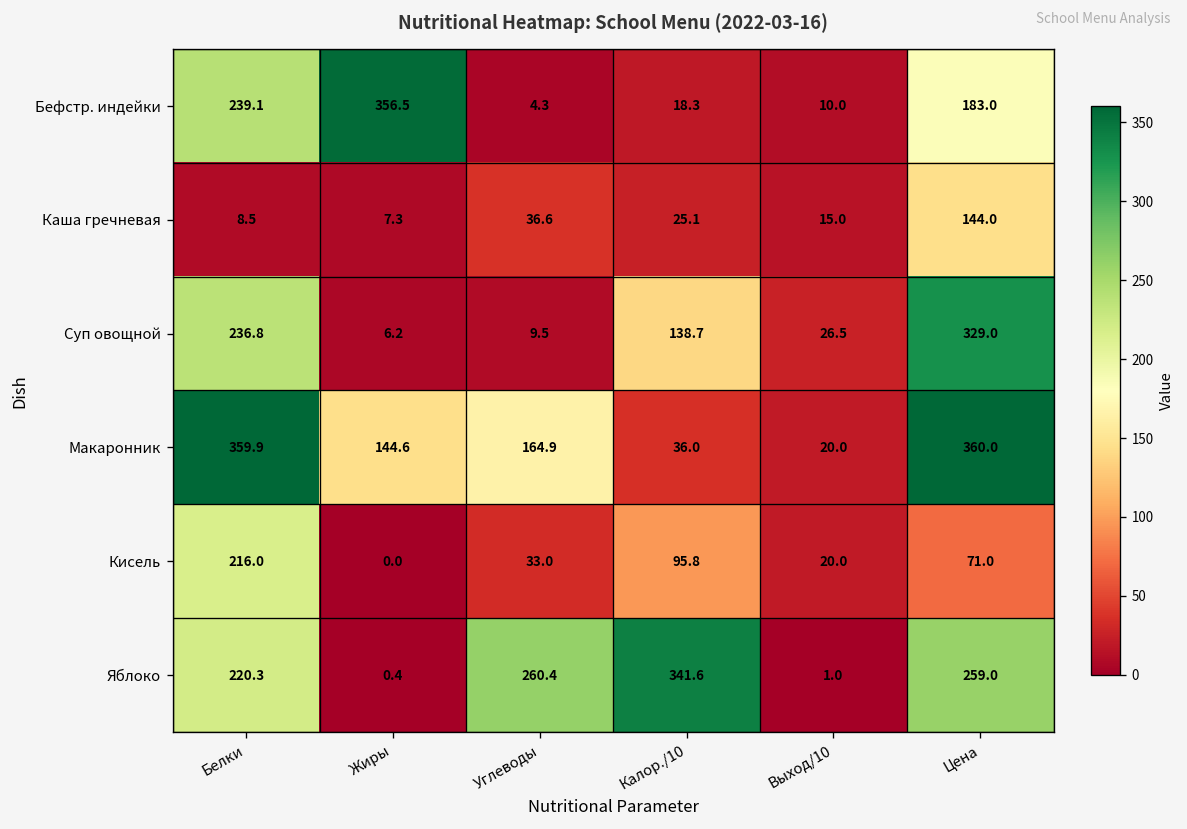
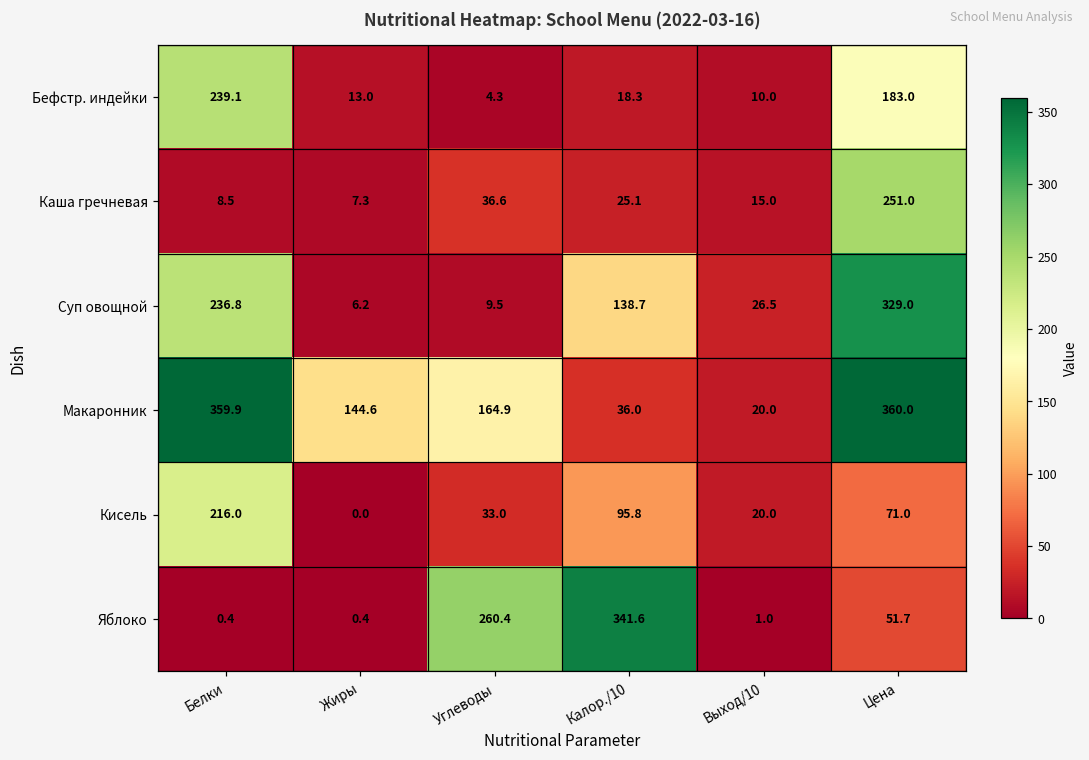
  {
    "Бефстр. индейки": {
      "Белки": 239.1,
-     "Жиры": 356.5,
+     "Жиры": 13.0,
      "Углеводы": 4.3,
      "Калор./10": 18.3,
      "Выход/10": 10.0,
      "Цена": 183.0
    },
    "Каша гречневая": {
      "Белки": 8.5,
      "Жиры": 7.3,
      "Углеводы": 36.6,
      "Калор./10": 25.1,
      "Выход/10": 15.0,
-     "Цена": 144.0
+     "Цена": 251.0
    },
    "Суп овощной": {
      "Белки": 236.8,
      "Жиры": 6.2,
      "Углеводы": 9.5,
      "Калор./10": 138.7,
      "Выход/10": 26.5,
      "Цена": 329.0
    },
    "Макаронник": {
      "Белки": 359.9,
      "Жиры": 144.6,
      "Углеводы": 164.9,
      "Калор./10": 36.0,
      "Выход/10": 20.0,
      "Цена": 360.0
    },
    "Кисель": {
      "Белки": 216.0,
      "Жиры": 0.0,
      "Углеводы": 33.0,
      "Калор./10": 95.8,
      "Выход/10": 20.0,
      "Цена": 71.0
    },
    "Яблоко": {
-     "Белки": 220.3,
+     "Белки": 0.4,
      "Жиры": 0.4,
      "Углеводы": 260.4,
      "Калор./10": 341.6,
      "Выход/10": 1.0,
-     "Цена": 259.0
+     "Цена": 51.7
    }
  }
